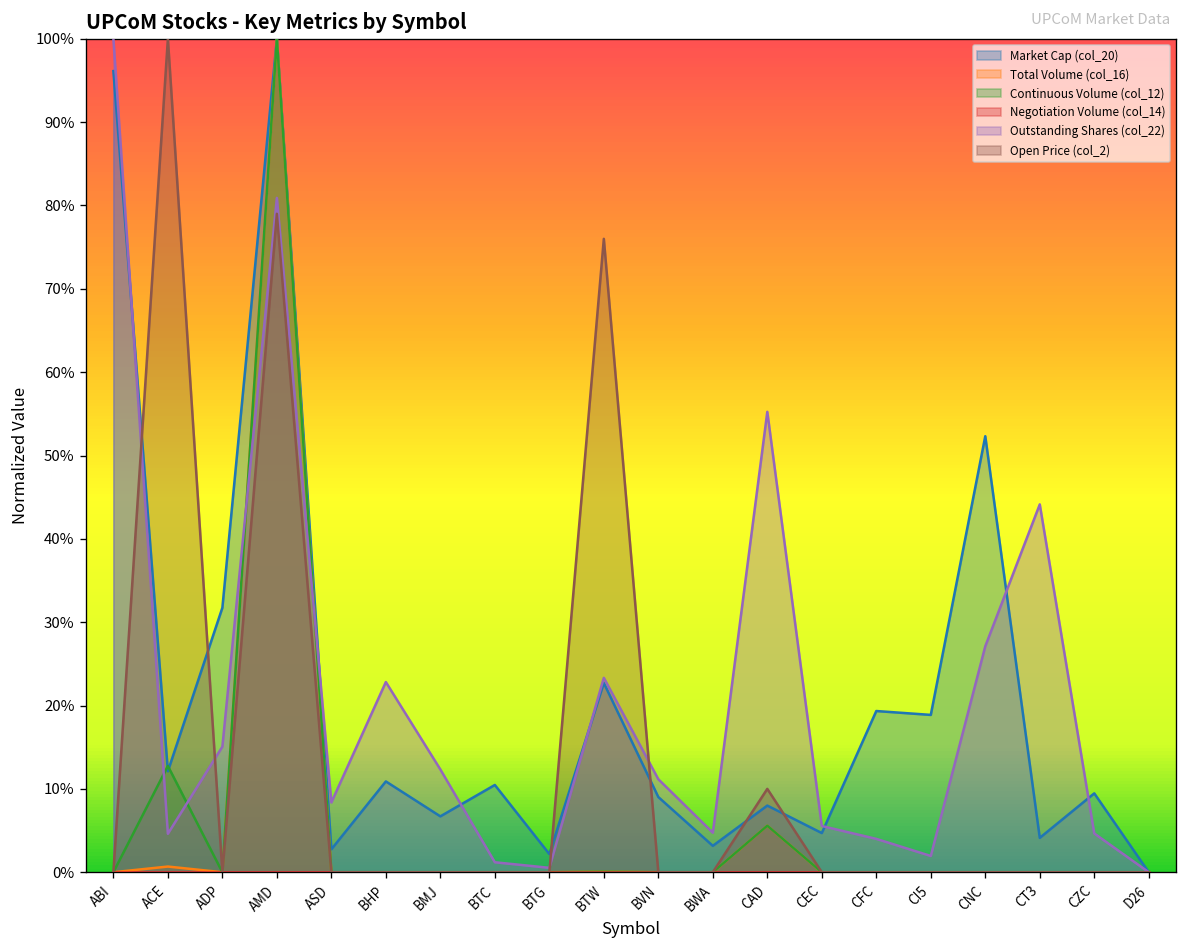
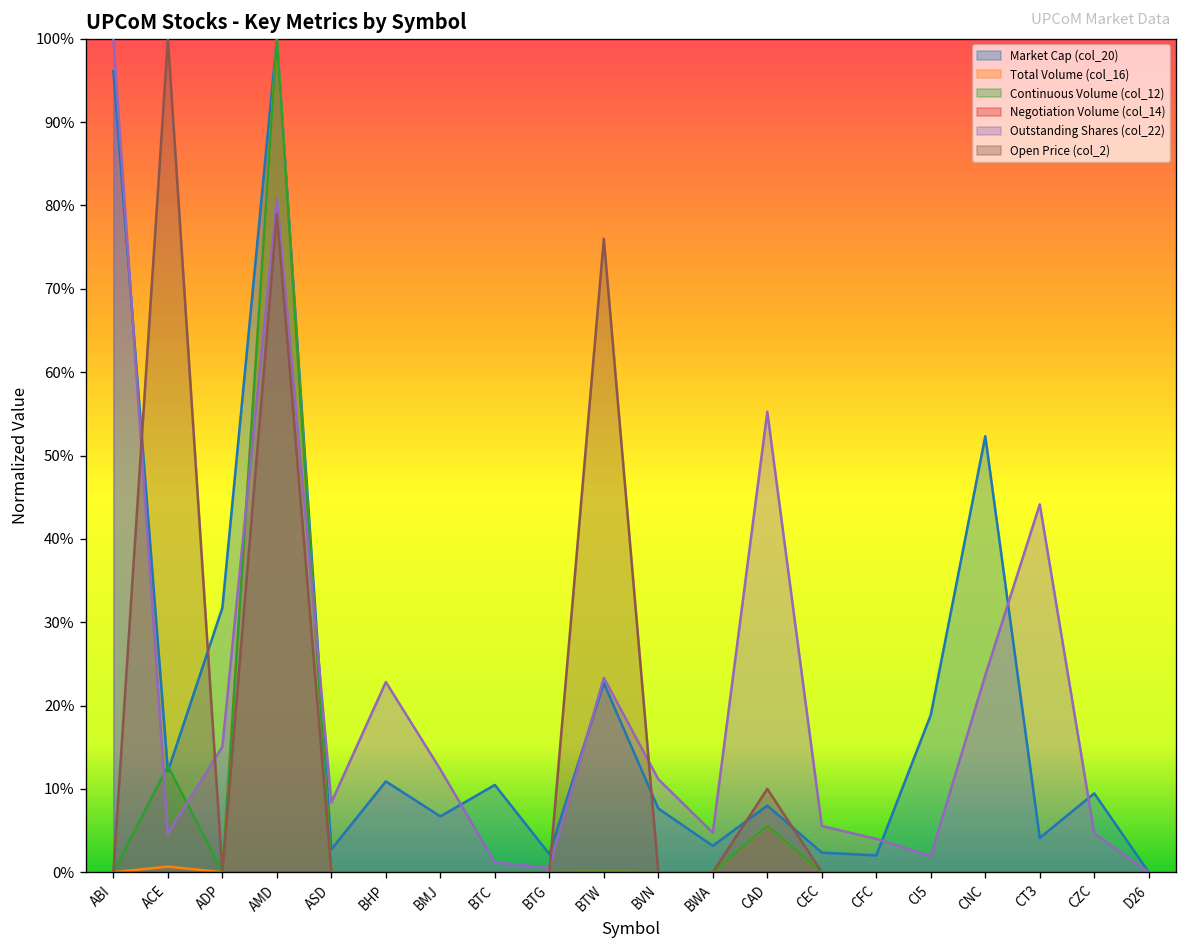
  {
    "Market Cap (col_20)": {
      "ABI": "96%",
      "ACE": "12%",
      "ADP": "32%",
      "ASD": "3%",
      "BHP": "11%",
      "BMJ": "7%",
      "BTC": "10%",
      "BTG": "2%",
      "BTW": "23%",
-     "BVN": "9%",
+     "BVN": "8%",
      "BWA": "3%",
      "CAD": "8%",
-     "CEC": "5%",
-     "CFC": "19%",
+     "CEC": "2%",
+     "CFC": "2%",
      "CI5": "19%",
      "CNC": "52%",
      "CT3": "4%",
      "CZC": "9%"
    },
    "Continuous Volume (col_12)": {
      "ACE": "13%"
    },
    "Outstanding Shares (col_22)": {
      "ABI": "100%",
      "ACE": "5%",
      "ADP": "15%",
      "AMD": "81%",
      "ASD": "8%",
      "BHP": "23%",
      "BMJ": "12%",
      "BTC": "1%",
      "BTG": "1%",
      "BTW": "23%",
      "BVN": "11%",
      "BWA": "5%",
      "CAD": "55%",
      "CEC": "6%",
      "CFC": "4%",
      "CI5": "2%",
-     "CNC": "27%",
+     "CNC": "24%",
      "CT3": "44%",
      "CZC": "5%"
    }
  }
